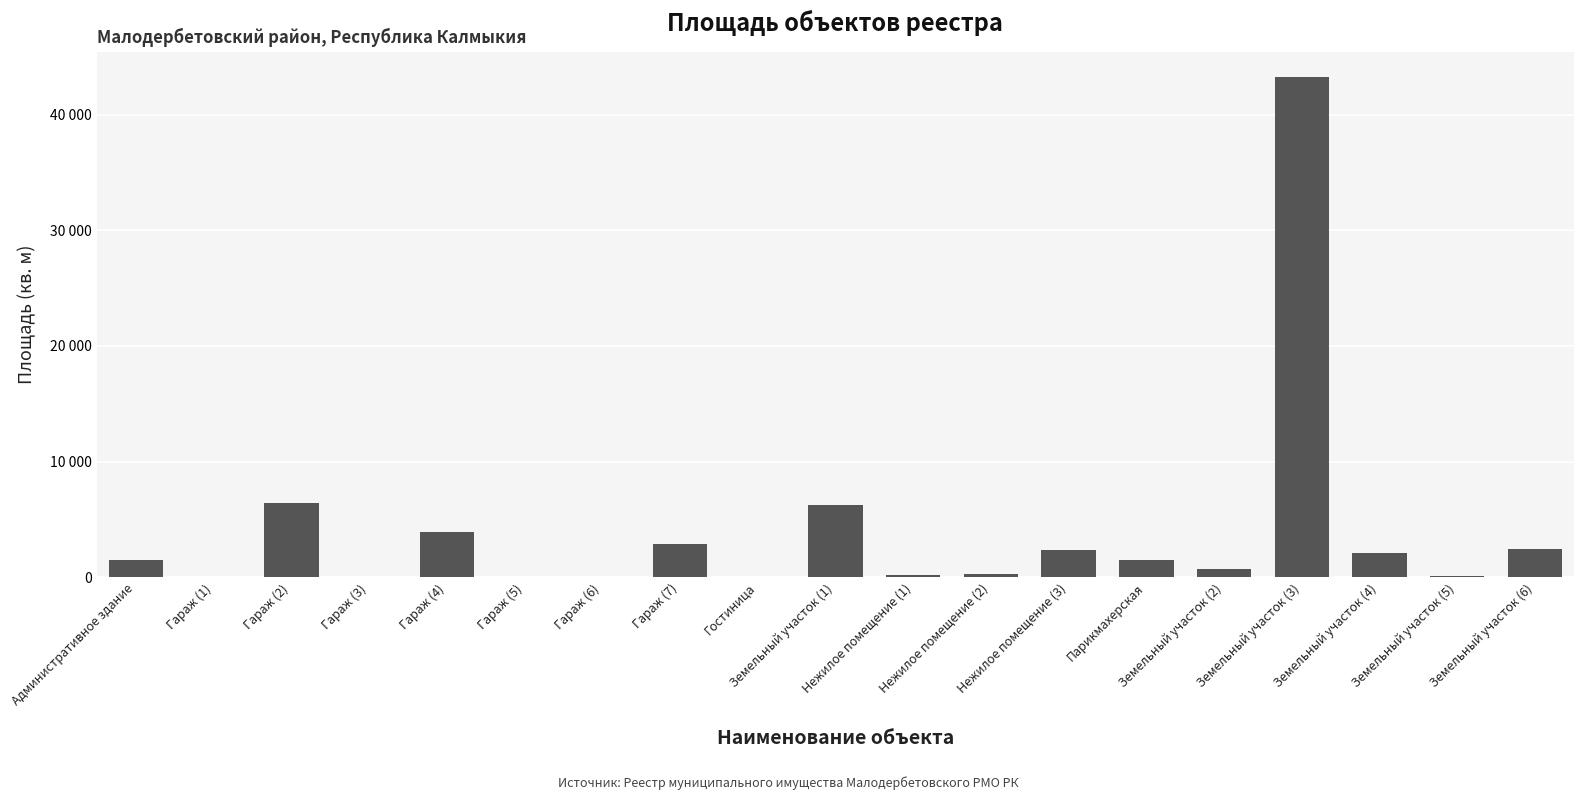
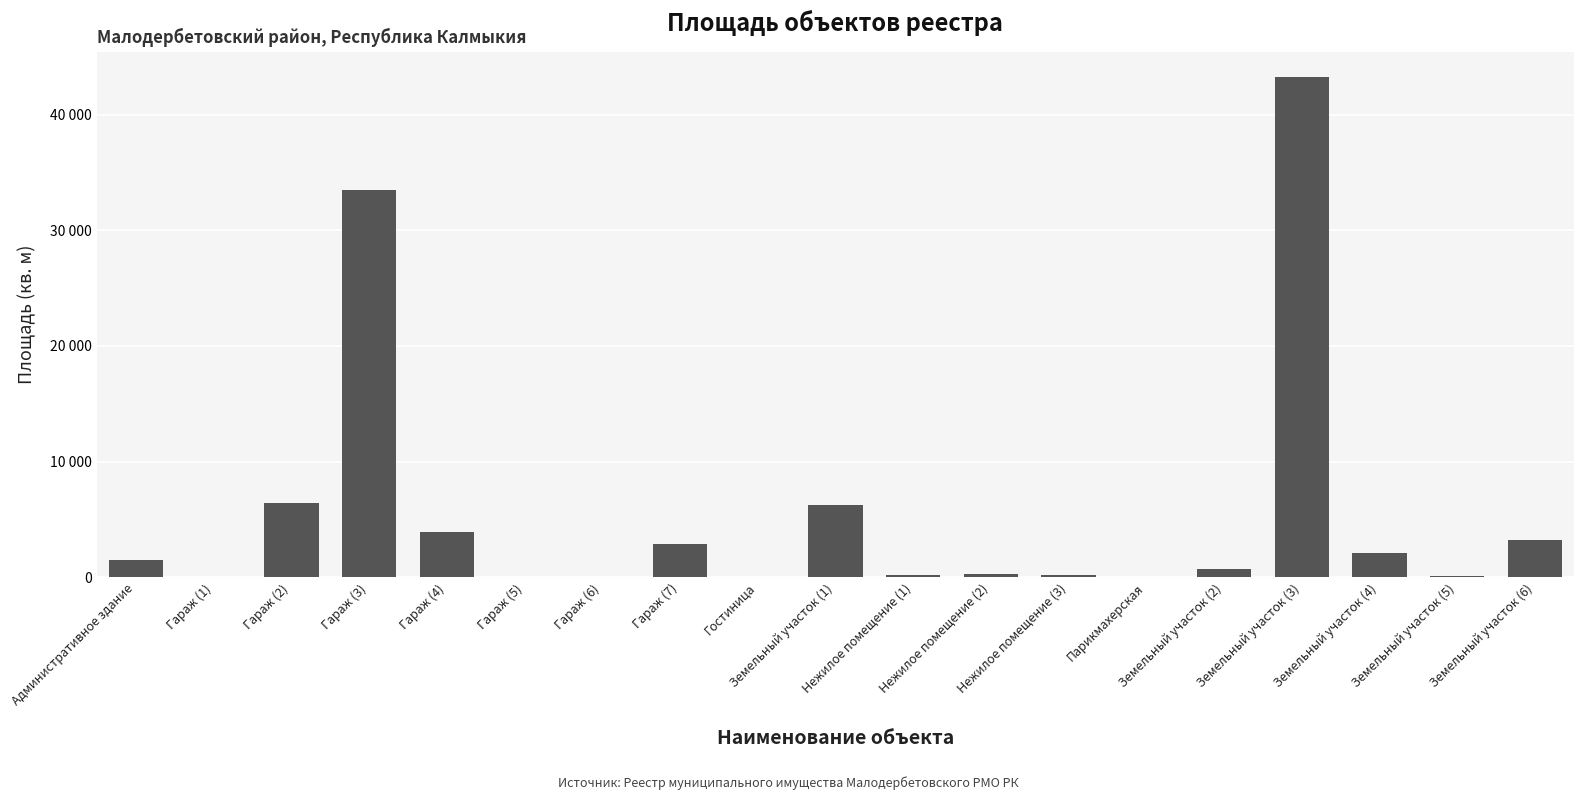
  {
    "Административное здание": 1500,
    "Гараж (2)": 6400,
-   "Гараж (3)": 0,
+   "Гараж (3)": 33500,
    "Гараж (4)": 3900,
    "Гараж (7)": 2900,
    "Земельный участок (1)": 6200,
    "Нежилое помещение (1)": 200,
    "Нежилое помещение (2)": 300,
-   "Нежилое помещение (3)": 2400,
-   "Парикмахерская": 1500,
+   "Нежилое помещение (3)": 200,
+   "Парикмахерская": 0,
    "Земельный участок (2)": 700,
    "Земельный участок (3)": 43300,
    "Земельный участок (4)": 2100,
-   "Земельный участок (6)": 2400
+   "Земельный участок (6)": 3200
  }
